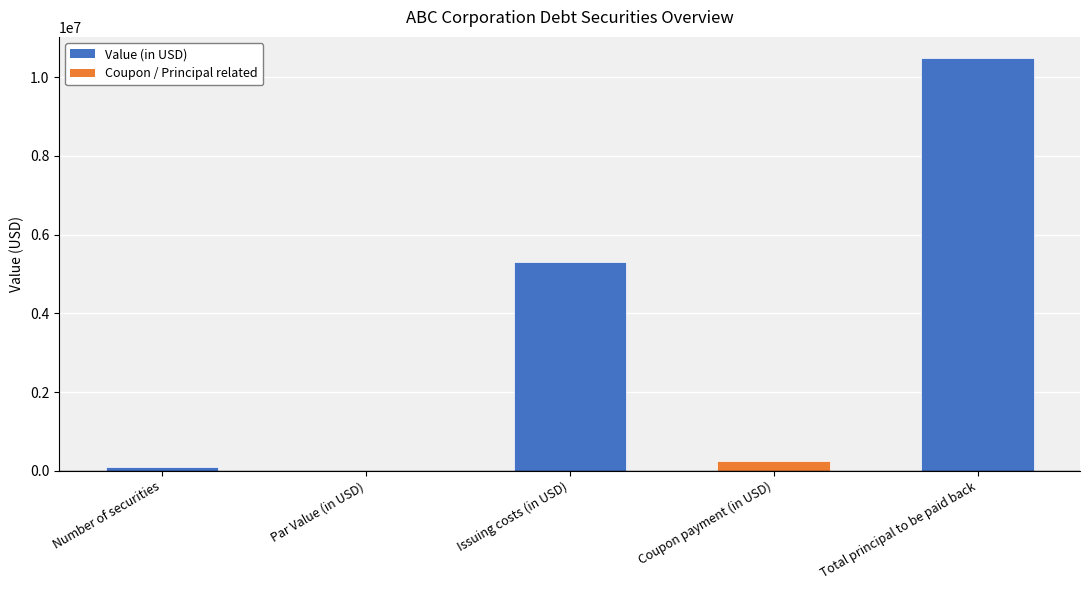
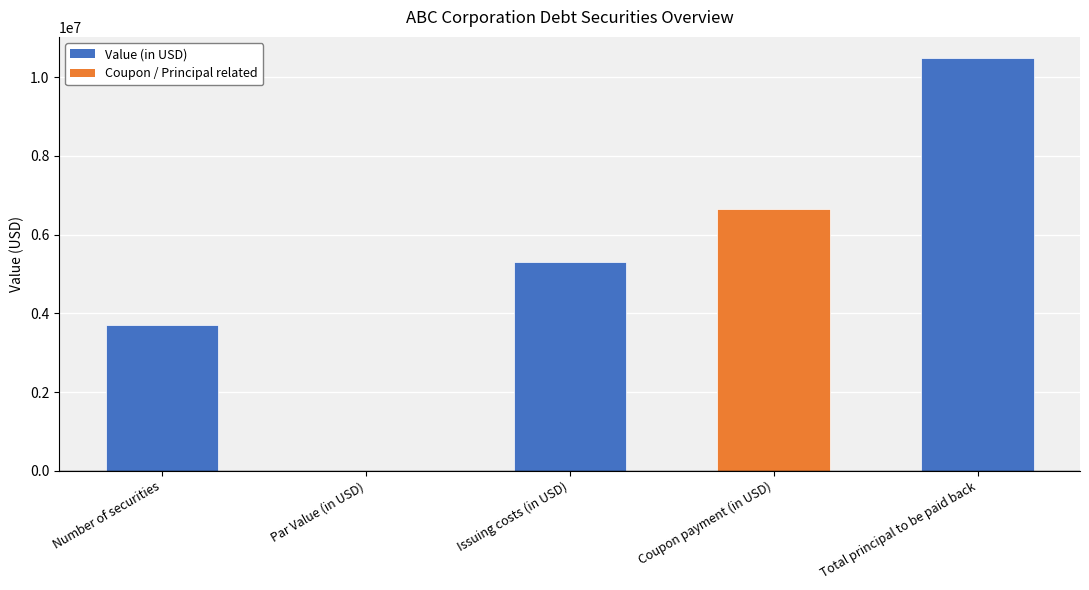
  {
-   "Number of securities": 100000,
+   "Number of securities": 3700000,
    "Issuing costs (in USD)": 5300000,
-   "Coupon payment (in USD)": 300000,
+   "Coupon payment (in USD)": 6600000,
    "Total principal to be paid back": 10500000
  }
